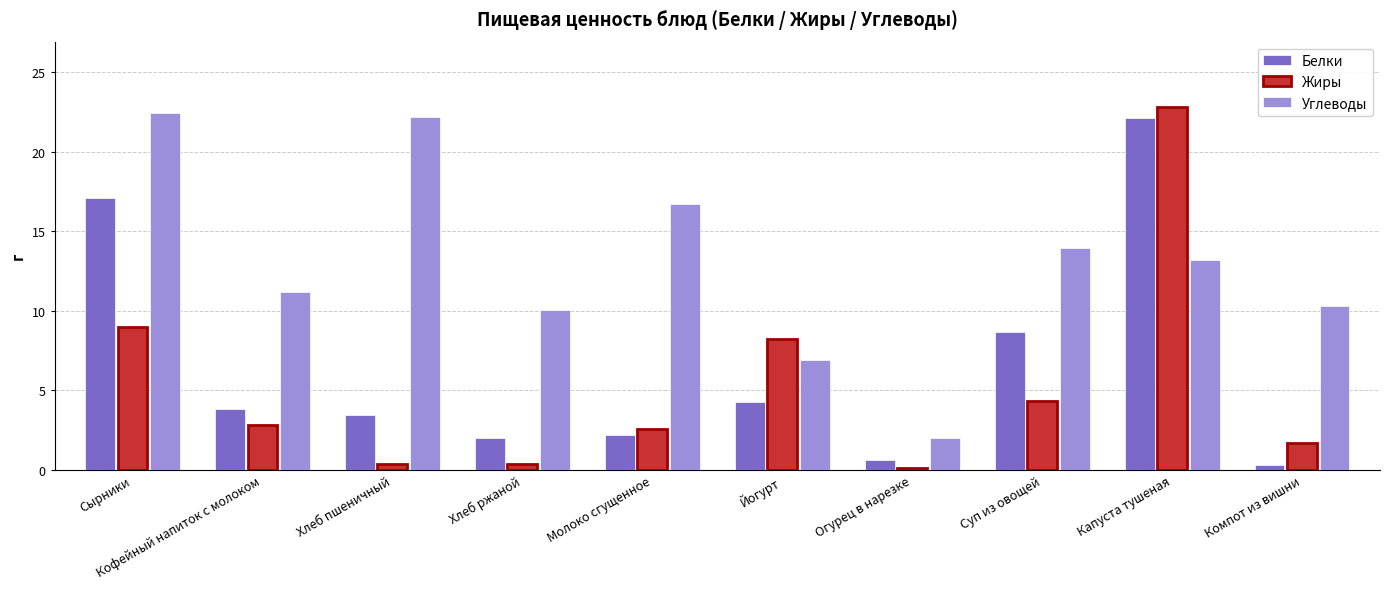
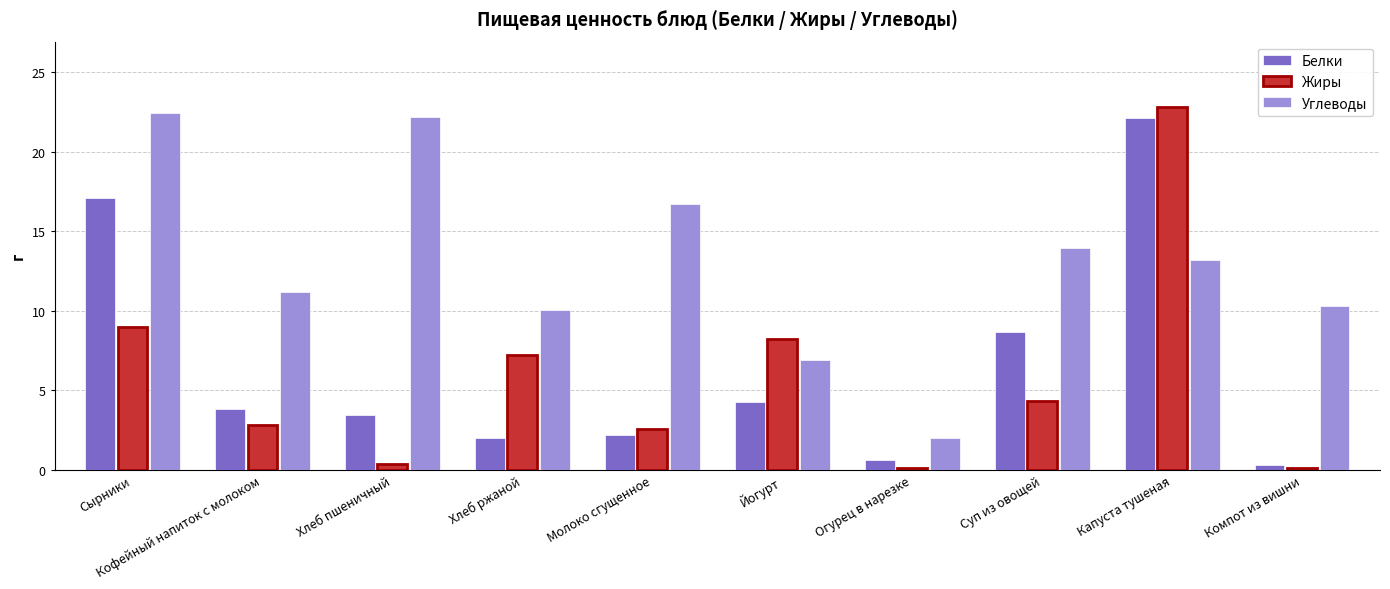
  {
    "Жиры": {
      "Сырники": 9.0,
      "Кофейный напиток с молоком": 2.8,
      "Хлеб пшеничный": 0.4,
-     "Хлеб ржаной": 0.4,
+     "Хлеб ржаной": 7.2,
      "Молоко сгущенное": 2.6,
      "Йогурт": 8.2,
      "Суп из овощей": 4.3,
      "Капуста тушеная": 22.8,
-     "Компот из вишни": 1.7
+     "Компот из вишни": 0.1
    }
  }
